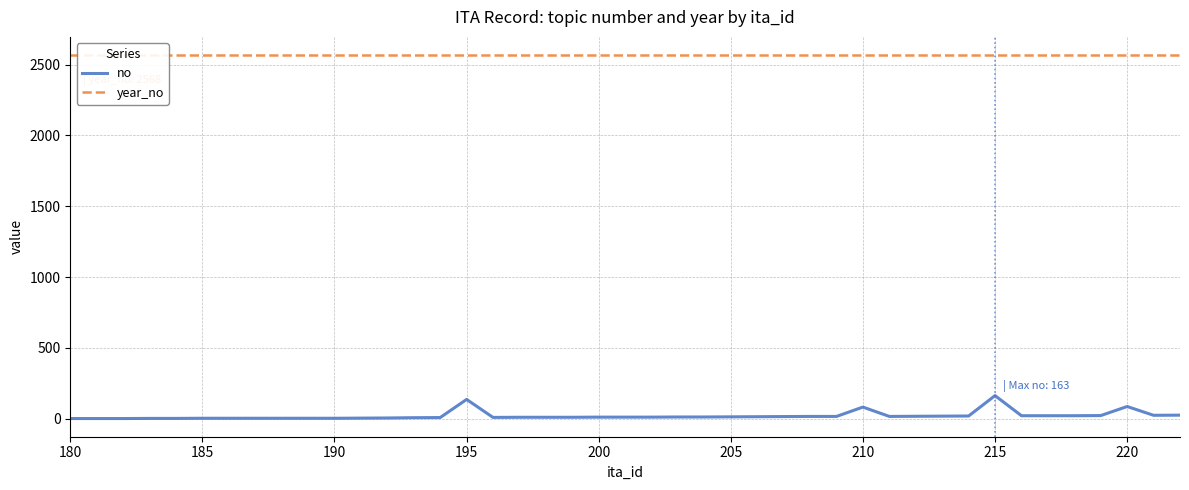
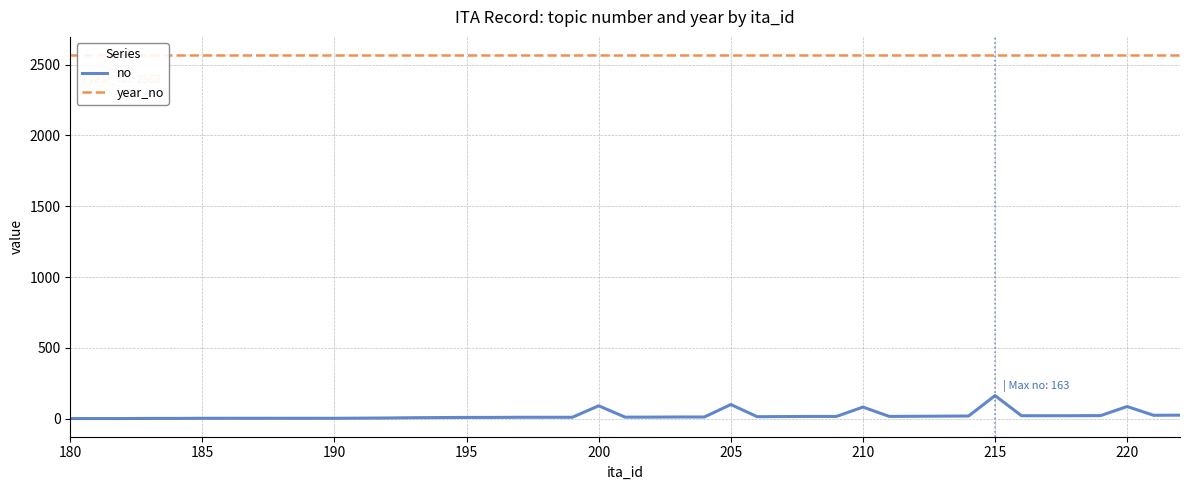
  {
    "no": {
      "180": 0,
      "185": 0,
      "190": 0,
-     "195": 140,
-     "200": 10,
-     "205": 10,
+     "195": 10,
+     "200": 90,
+     "205": 100,
      "210": 80,
      "220": 90
    },
    "year_no": {
      "180": 2570,
      "185": 2570,
      "190": 2570,
      "195": 2570,
      "200": 2570,
      "205": 2570,
      "210": 2570,
      "215": 2570,
      "220": 2570
    }
  }
